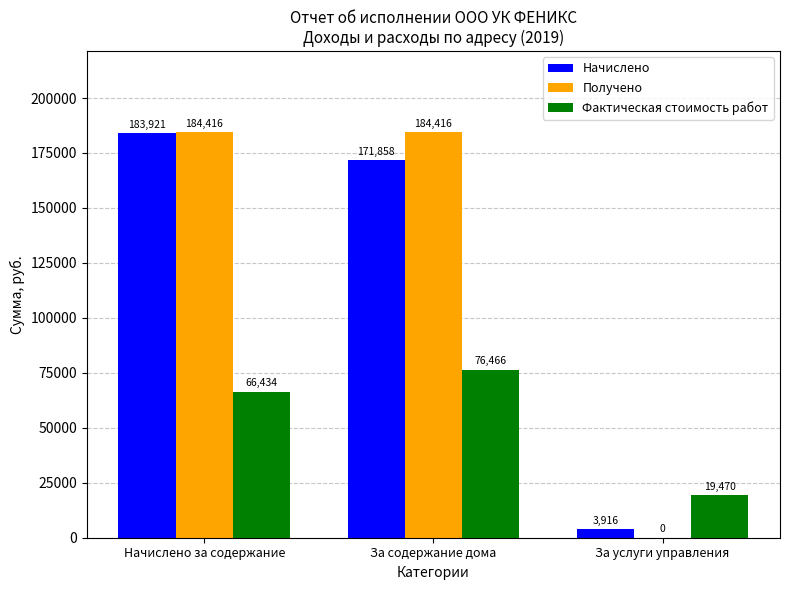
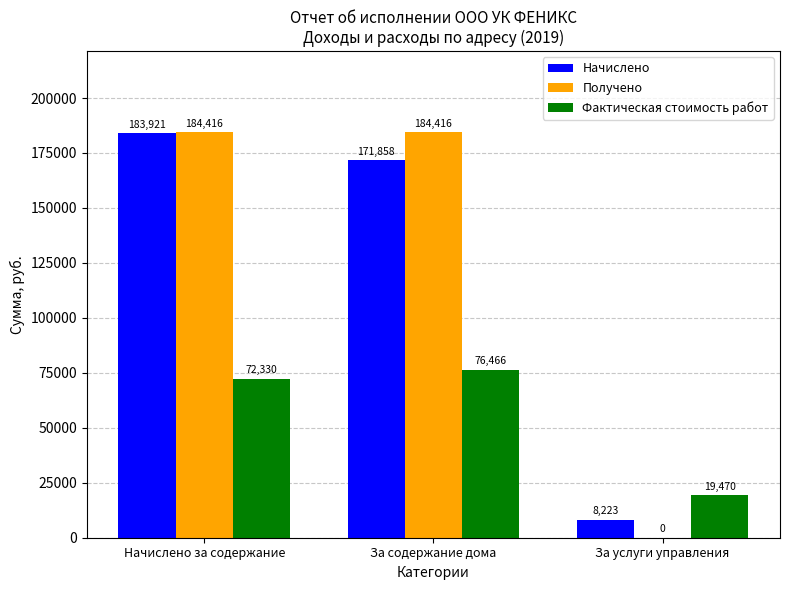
  {
    "Начислено": {
      "Начислено за содержание": "183,921",
      "За содержание дома": "171,858",
-     "За услуги управления": "3,916"
+     "За услуги управления": "8,223"
    },
    "Получено": {
      "Начислено за содержание": "184,416",
      "За содержание дома": "184,416",
      "За услуги управления": "0"
    },
    "Фактическая стоимость работ": {
-     "Начислено за содержание": "66,434",
+     "Начислено за содержание": "72,330",
      "За содержание дома": "76,466",
      "За услуги управления": "19,470"
    }
  }
